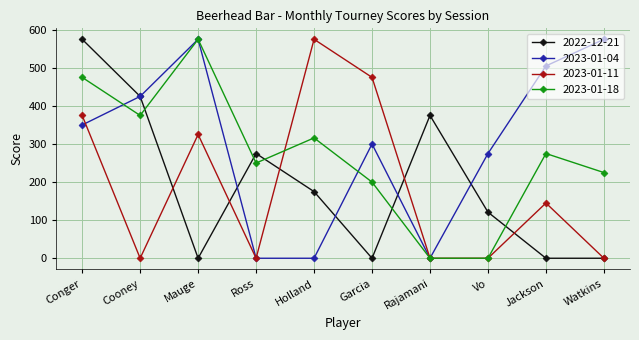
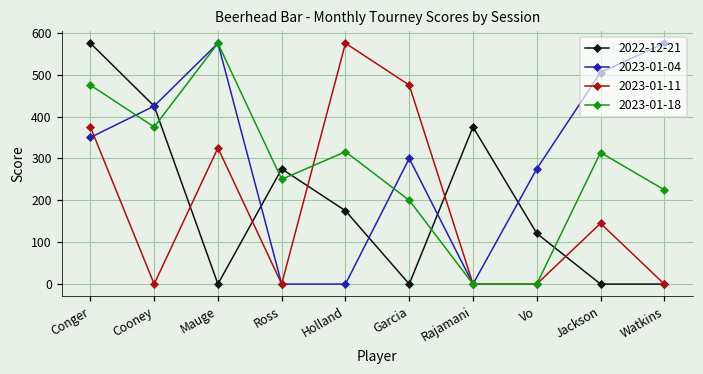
  {
    "2022-12-21": {
      "Conger": 580,
      "Mauge": 0,
      "Ross": 280,
      "Holland": 180,
      "Garcia": 0,
      "Rajamani": 380,
      "Vo": 120,
      "Jackson": 0
    },
    "2023-01-04": {
      "Conger": 350,
      "Holland": 0,
      "Garcia": 300,
      "Vo": 280
    },
    "2023-01-11": {
      "Conger": 380,
      "Cooney": 0,
      "Mauge": 330,
      "Holland": 580,
      "Garcia": 480,
      "Jackson": 150
    },
    "2023-01-18": {
      "Conger": 480,
      "Cooney": 380,
      "Ross": 250,
      "Holland": 320,
      "Garcia": 200,
-     "Jackson": 280,
+     "Jackson": 310,
      "Watkins": 230
    }
  }
